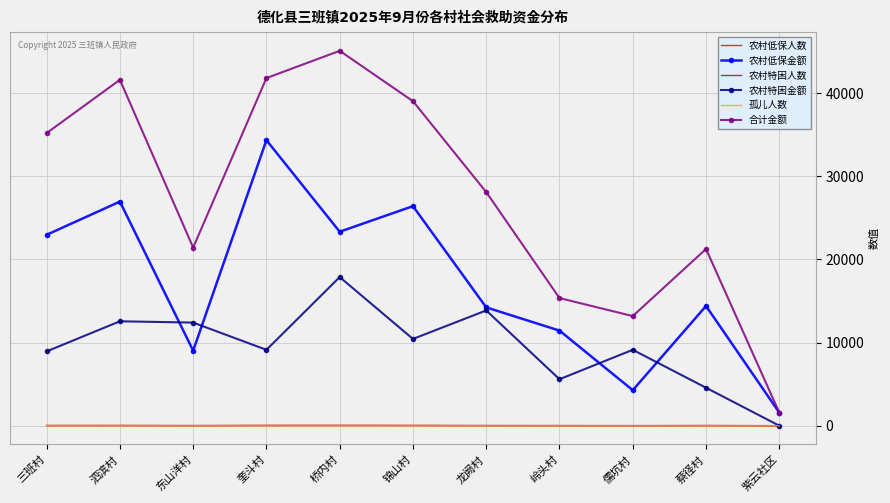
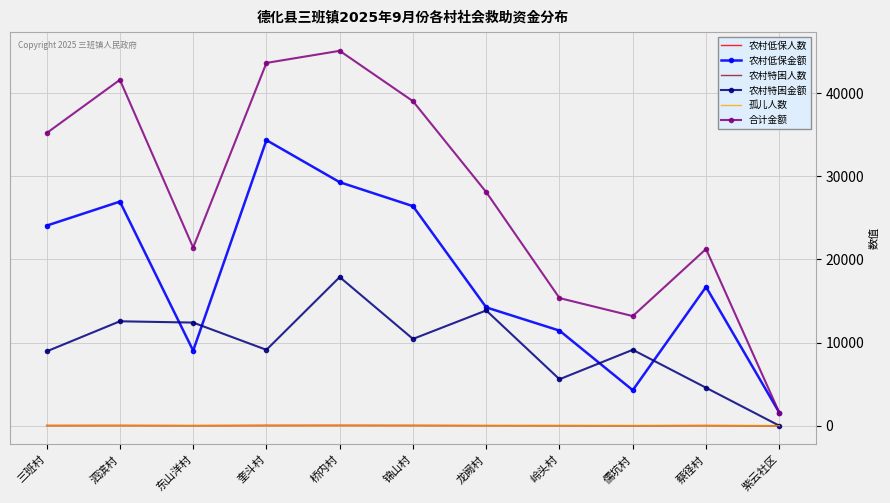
  {
    "农村低保金额": {
-     "三班村": 23000,
+     "三班村": 24000,
      "泗滨村": 27000,
      "东山洋村": 9000,
      "奎斗村": 34000,
-     "桥内村": 23000,
+     "桥内村": 29000,
      "锦山村": 26000,
      "龙阙村": 14000,
      "岭头村": 11000,
      "儒坑村": 4000,
-     "蔡径村": 14000
+     "蔡径村": 17000
    },
    "农村特困金额": {
      "三班村": 9000,
      "泗滨村": 13000,
      "东山洋村": 12000,
      "奎斗村": 9000,
      "桥内村": 18000,
      "锦山村": 10000,
      "龙阙村": 14000,
      "岭头村": 6000,
      "儒坑村": 9000,
      "蔡径村": 5000
    },
    "合计金额": {
      "三班村": 35000,
      "泗滨村": 42000,
      "东山洋村": 21000,
-     "奎斗村": 42000,
+     "奎斗村": 44000,
      "桥内村": 45000,
      "锦山村": 39000,
      "龙阙村": 28000,
      "岭头村": 15000,
      "儒坑村": 13000,
      "蔡径村": 21000
    }
  }
